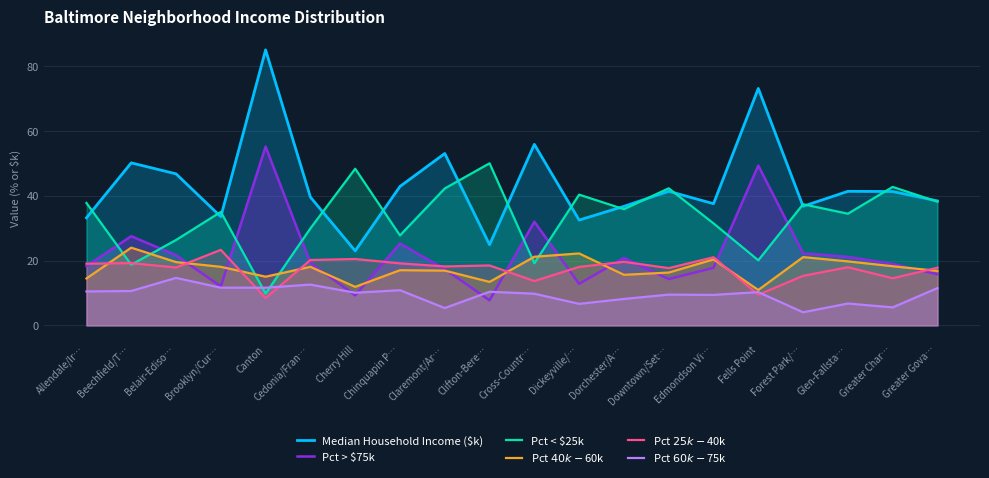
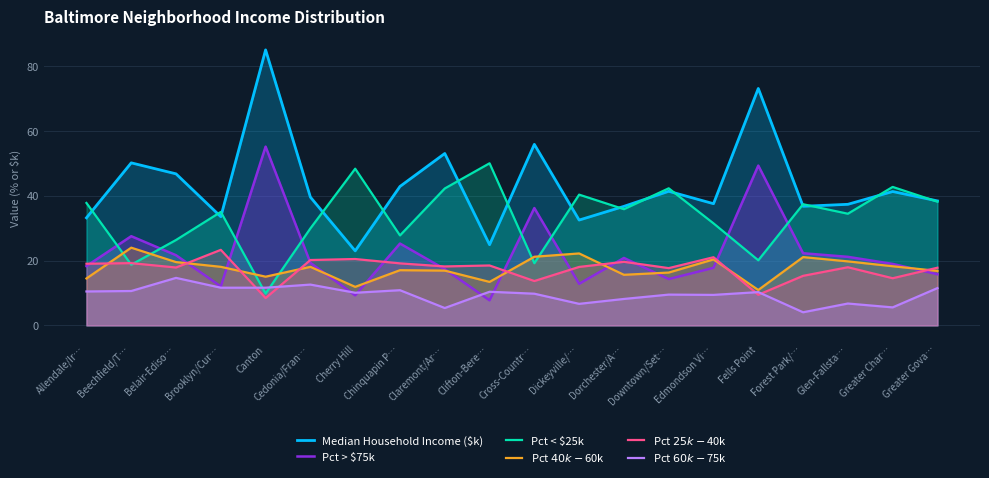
  {
    "Median Household Income ($k)": {
      "Allendale/Ir…": 33,
      "Beechfield/T…": 50,
      "Belair-Ediso…": 47,
      "Brooklyn/Cur…": 34,
      "Canton": 85,
      "Cedonia/Fran…": 40,
      "Cherry Hill": 23,
      "Chinquapin P…": 43,
      "Claremont/Ar…": 53,
      "Clifton-Bere…": 25,
      "Cross-Countr…": 56,
      "Dickeyville/…": 32,
      "Dorchester/A…": 37,
      "Downtown/Set…": 41,
      "Edmondson Vi…": 38,
      "Fells Point": 73,
-     "Glen-Fallsta…": 41,
+     "Glen-Fallsta…": 37,
      "Greater Char…": 41
    },
    "Pct > $75k": {
      "Beechfield/T…": 28,
      "Belair-Ediso…": 22,
      "Canton": 55,
      "Cedonia/Fran…": 19,
      "Cherry Hill": 9,
      "Chinquapin P…": 25,
      "Clifton-Bere…": 8,
-     "Cross-Countr…": 32,
+     "Cross-Countr…": 36,
      "Dickeyville/…": 13,
      "Dorchester/A…": 21,
      "Downtown/Set…": 14,
      "Edmondson Vi…": 18,
      "Fells Point": 49,
      "Forest Park/…": 22,
      "Glen-Fallsta…": 21,
      "Greater Gova…": 16
    },
    "Pct < $25k": {
      "Allendale/Ir…": 38,
      "Belair-Ediso…": 26,
      "Brooklyn/Cur…": 35,
      "Canton": 10,
      "Cedonia/Fran…": 30,
      "Cherry Hill": 48,
      "Chinquapin P…": 28,
      "Claremont/Ar…": 42,
      "Clifton-Bere…": 50,
      "Cross-Countr…": 19,
      "Dickeyville/…": 40,
      "Dorchester/A…": 36,
      "Downtown/Set…": 42,
      "Edmondson Vi…": 31,
      "Fells Point": 20,
      "Glen-Fallsta…": 34,
      "Greater Char…": 43
    }
  }
